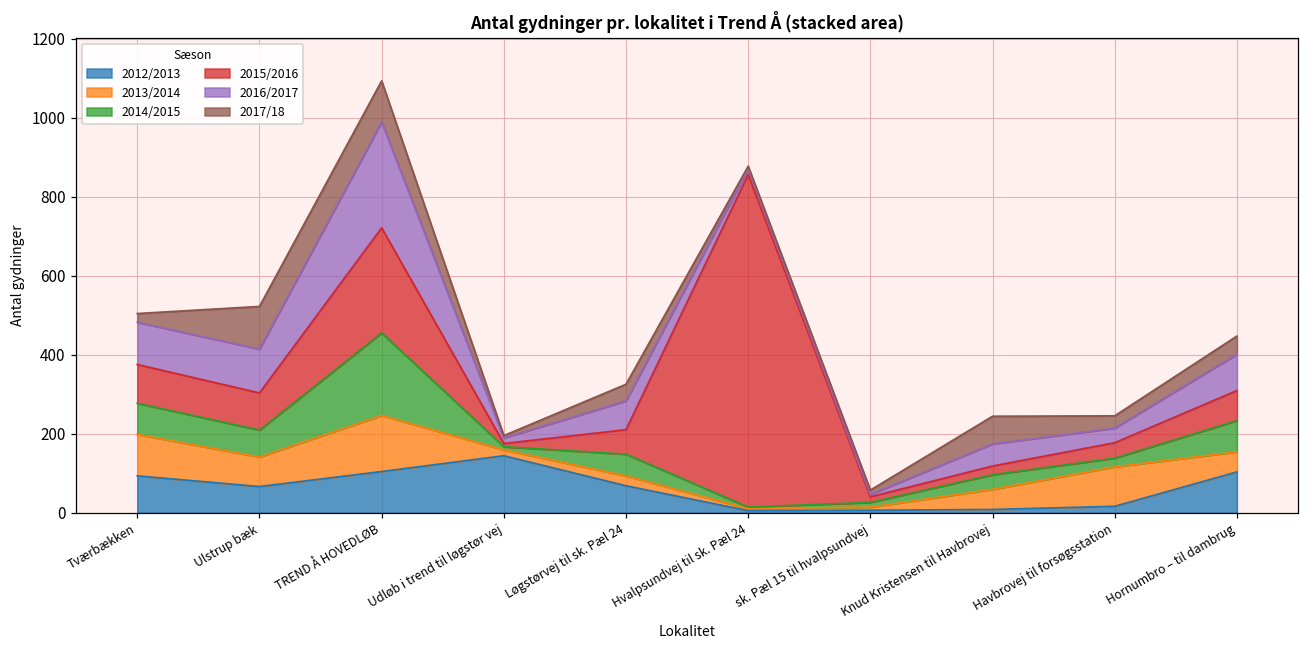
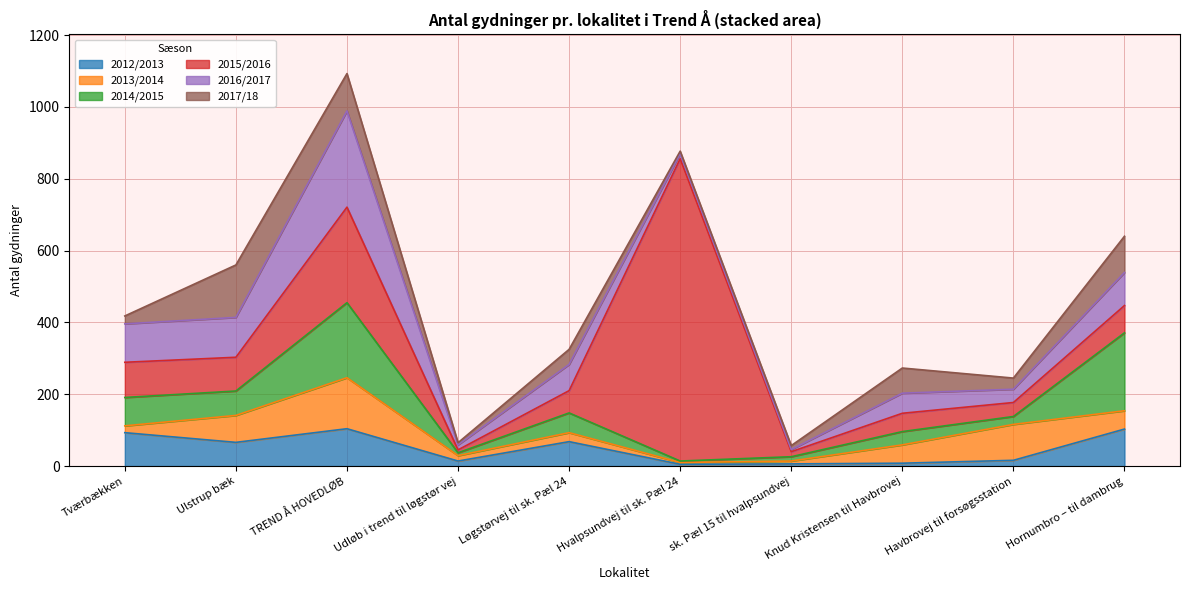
  {
    "2012/2013": {
      "Tværbækken": 90,
      "Ulstrup bæk": 70,
      "TREND Å HOVEDLØB": 100,
-     "Udløb i trend til løgstør vej": 140,
+     "Udløb i trend til løgstør vej": 10,
      "Løgstørvej til sk. Pæl 24": 70,
      "sk. Pæl 15 til hvalpsundvej": 10,
      "Knud Kristensen til Havbrovej": 10,
      "Havbrovej til forsøgsstation": 20,
      "Hornumbro – til dambrug": 100
    },
    "2013/2014": {
-     "Tværbækken": 110,
+     "Tværbækken": 20,
      "Ulstrup bæk": 80,
      "TREND Å HOVEDLØB": 140,
      "Udløb i trend til løgstør vej": 20,
      "Løgstørvej til sk. Pæl 24": 30,
      "sk. Pæl 15 til hvalpsundvej": 10,
      "Knud Kristensen til Havbrovej": 50,
      "Havbrovej til forsøgsstation": 100,
      "Hornumbro – til dambrug": 50
    },
    "2014/2015": {
      "Tværbækken": 80,
      "Ulstrup bæk": 70,
      "TREND Å HOVEDLØB": 210,
      "Udløb i trend til løgstør vej": 10,
      "Løgstørvej til sk. Pæl 24": 60,
      "sk. Pæl 15 til hvalpsundvej": 10,
      "Knud Kristensen til Havbrovej": 40,
      "Havbrovej til forsøgsstation": 20,
-     "Hornumbro – til dambrug": 80
+     "Hornumbro – til dambrug": 220
    },
    "2015/2016": {
      "Tværbækken": 100,
      "Ulstrup bæk": 90,
      "TREND Å HOVEDLØB": 270,
      "Udløb i trend til løgstør vej": 10,
      "Løgstørvej til sk. Pæl 24": 60,
      "Hvalpsundvej til sk. Pæl 24": 840,
-     "Knud Kristensen til Havbrovej": 20,
+     "Knud Kristensen til Havbrovej": 50,
      "Havbrovej til forsøgsstation": 40,
      "Hornumbro – til dambrug": 80
    },
    "2016/2017": {
      "Tværbækken": 110,
      "Ulstrup bæk": 110,
      "TREND Å HOVEDLØB": 270,
      "Løgstørvej til sk. Pæl 24": 70,
      "Hvalpsundvej til sk. Pæl 24": 10,
      "Knud Kristensen til Havbrovej": 60,
      "Havbrovej til forsøgsstation": 40,
      "Hornumbro – til dambrug": 90
    },
    "2017/18": {
      "Tværbækken": 20,
-     "Ulstrup bæk": 110,
+     "Ulstrup bæk": 150,
      "TREND Å HOVEDLØB": 100,
      "Løgstørvej til sk. Pæl 24": 40,
      "Hvalpsundvej til sk. Pæl 24": 10,
      "sk. Pæl 15 til hvalpsundvej": 10,
      "Knud Kristensen til Havbrovej": 70,
      "Havbrovej til forsøgsstation": 30,
-     "Hornumbro – til dambrug": 50
+     "Hornumbro – til dambrug": 100
    }
  }
